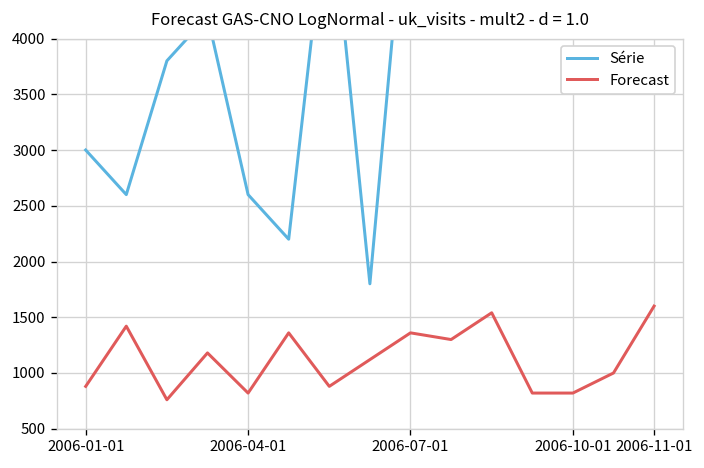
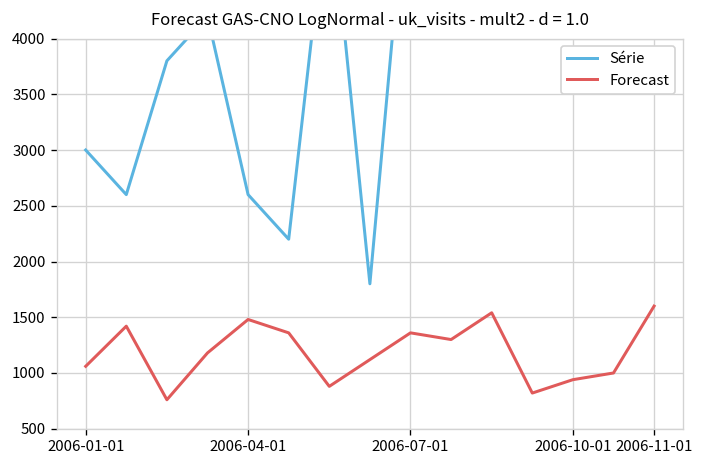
  {
    "Série": {
      "2006-01-01": 3000,
      "2006-04-01": 2600
    },
    "Forecast": {
-     "2006-01-01": 900,
-     "2006-04-01": 800,
+     "2006-01-01": 1100,
+     "2006-04-01": 1500,
      "2006-07-01": 1400,
-     "2006-10-01": 800,
+     "2006-10-01": 900,
      "2006-11-01": 1600
    }
  }
